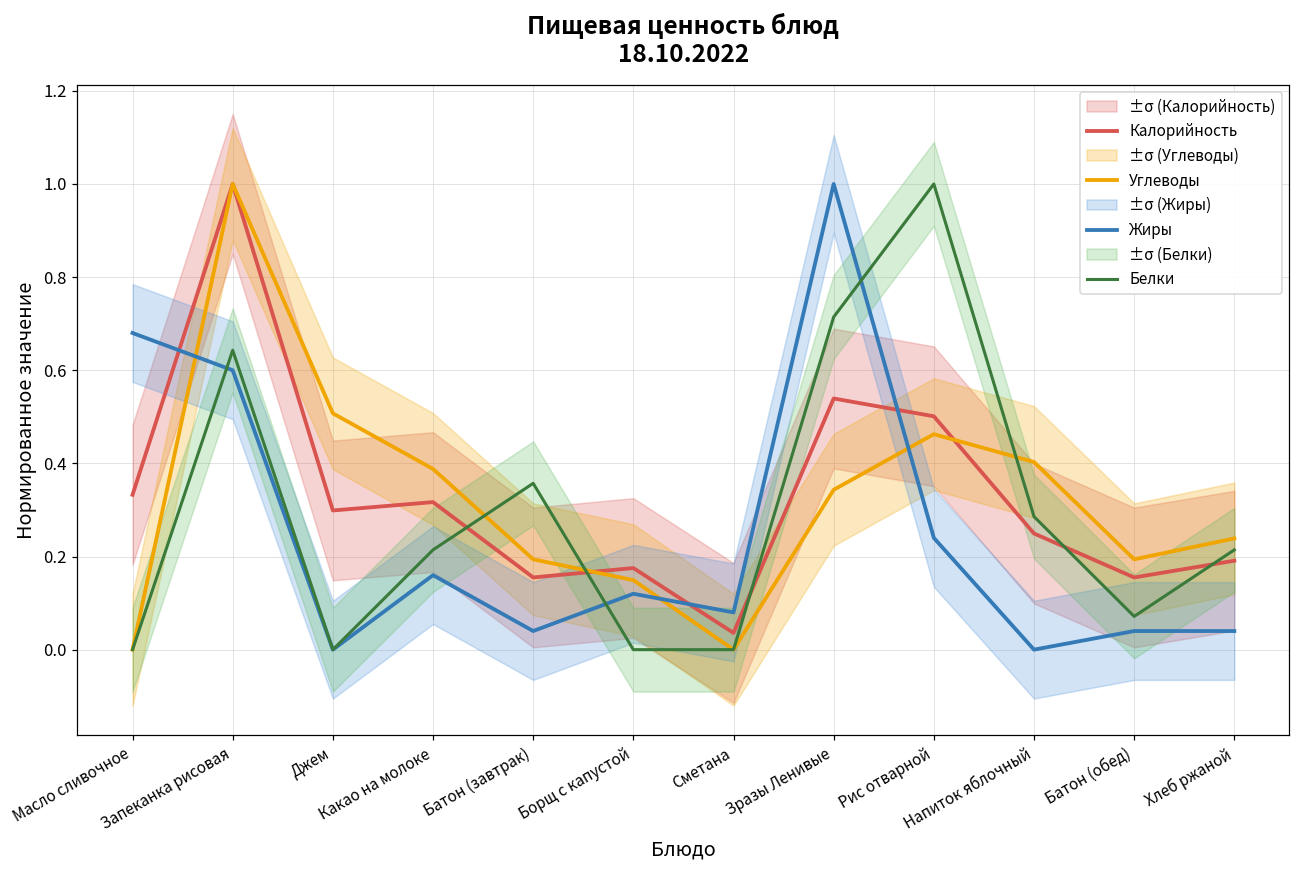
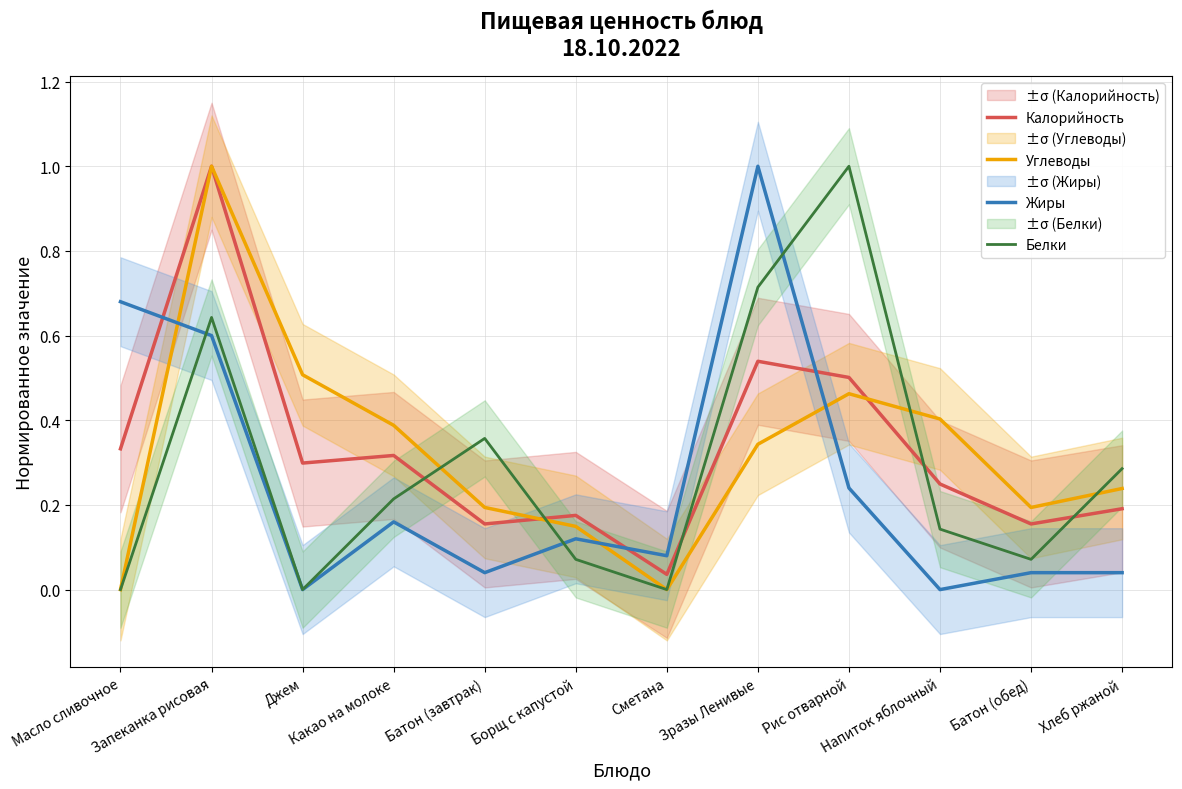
  {
    "Белки": {
      "Запеканка рисовая": 0.64,
      "Какао на молоке": 0.21,
      "Батон (завтрак)": 0.36,
-     "Борщ с капустой": 0.00,
+     "Борщ с капустой": 0.07,
      "Зразы Ленивые": 0.71,
      "Рис отварной": 1.00,
-     "Напиток яблочный": 0.29,
+     "Напиток яблочный": 0.14,
      "Батон (обед)": 0.07,
-     "Хлеб ржаной": 0.21
+     "Хлеб ржаной": 0.29
    }
  }
